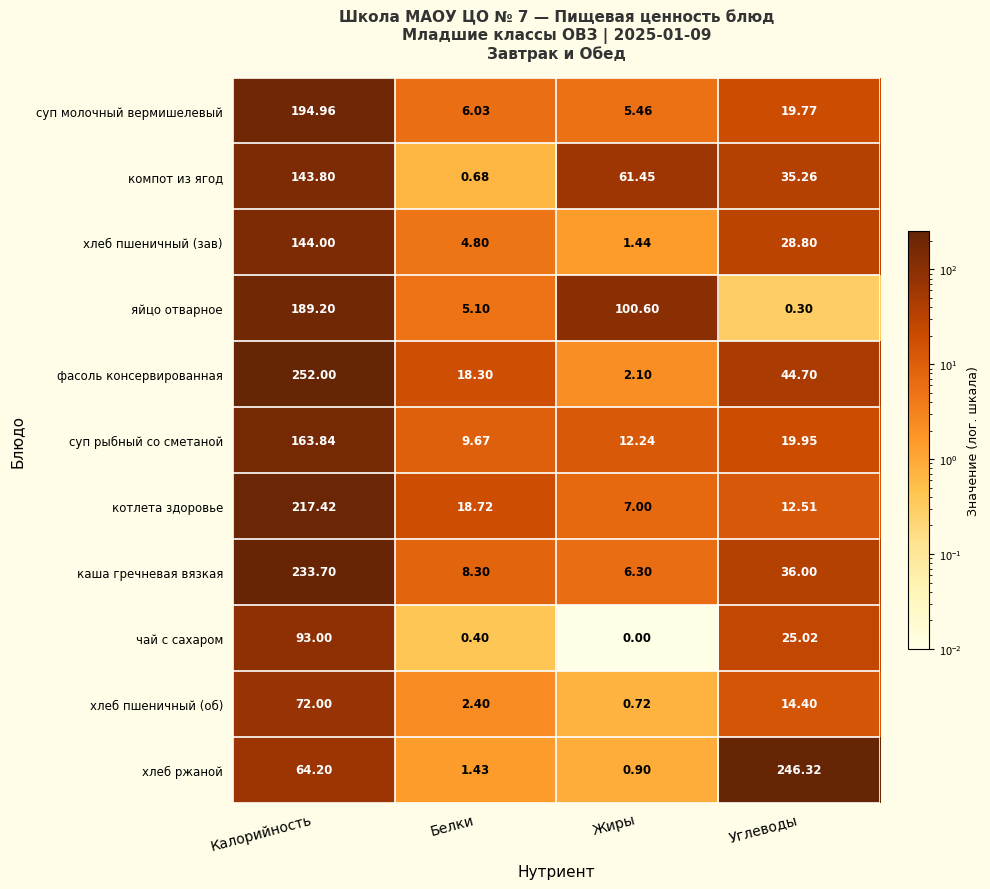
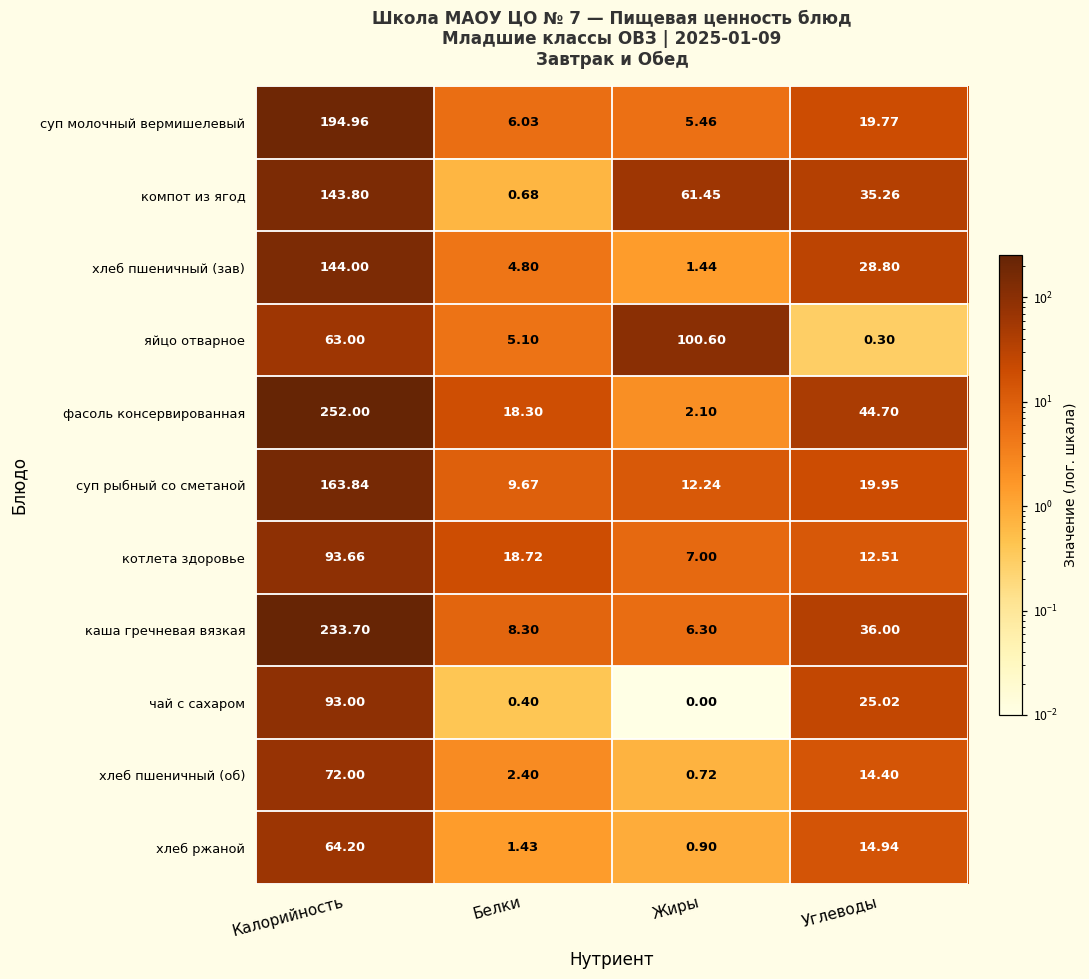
  {
    "суп молочный вермишелевый": {
      "Калорийность": 194.96,
      "Белки": 6.03,
      "Жиры": 5.46,
      "Углеводы": 19.77
    },
    "компот из ягод": {
      "Калорийность": 143.80,
      "Белки": 0.68,
      "Жиры": 61.45,
      "Углеводы": 35.26
    },
    "хлеб пшеничный (зав)": {
      "Калорийность": 144.00,
      "Белки": 4.80,
      "Жиры": 1.44,
      "Углеводы": 28.80
    },
    "яйцо отварное": {
-     "Калорийность": 189.20,
+     "Калорийность": 63.00,
      "Белки": 5.10,
      "Жиры": 100.60,
      "Углеводы": 0.30
    },
    "фасоль консервированная": {
      "Калорийность": 252.00,
      "Белки": 18.30,
      "Жиры": 2.10,
      "Углеводы": 44.70
    },
    "суп рыбный со сметаной": {
      "Калорийность": 163.84,
      "Белки": 9.67,
      "Жиры": 12.24,
      "Углеводы": 19.95
    },
    "котлета здоровье": {
-     "Калорийность": 217.42,
+     "Калорийность": 93.66,
      "Белки": 18.72,
      "Жиры": 7.00,
      "Углеводы": 12.51
    },
    "каша гречневая вязкая": {
      "Калорийность": 233.70,
      "Белки": 8.30,
      "Жиры": 6.30,
      "Углеводы": 36.00
    },
    "чай с сахаром": {
      "Калорийность": 93.00,
      "Белки": 0.40,
      "Жиры": 0.00,
      "Углеводы": 25.02
    },
    "хлеб пшеничный (об)": {
      "Калорийность": 72.00,
      "Белки": 2.40,
      "Жиры": 0.72,
      "Углеводы": 14.40
    },
    "хлеб ржаной": {
      "Калорийность": 64.20,
      "Белки": 1.43,
      "Жиры": 0.90,
-     "Углеводы": 246.32
+     "Углеводы": 14.94
    }
  }
